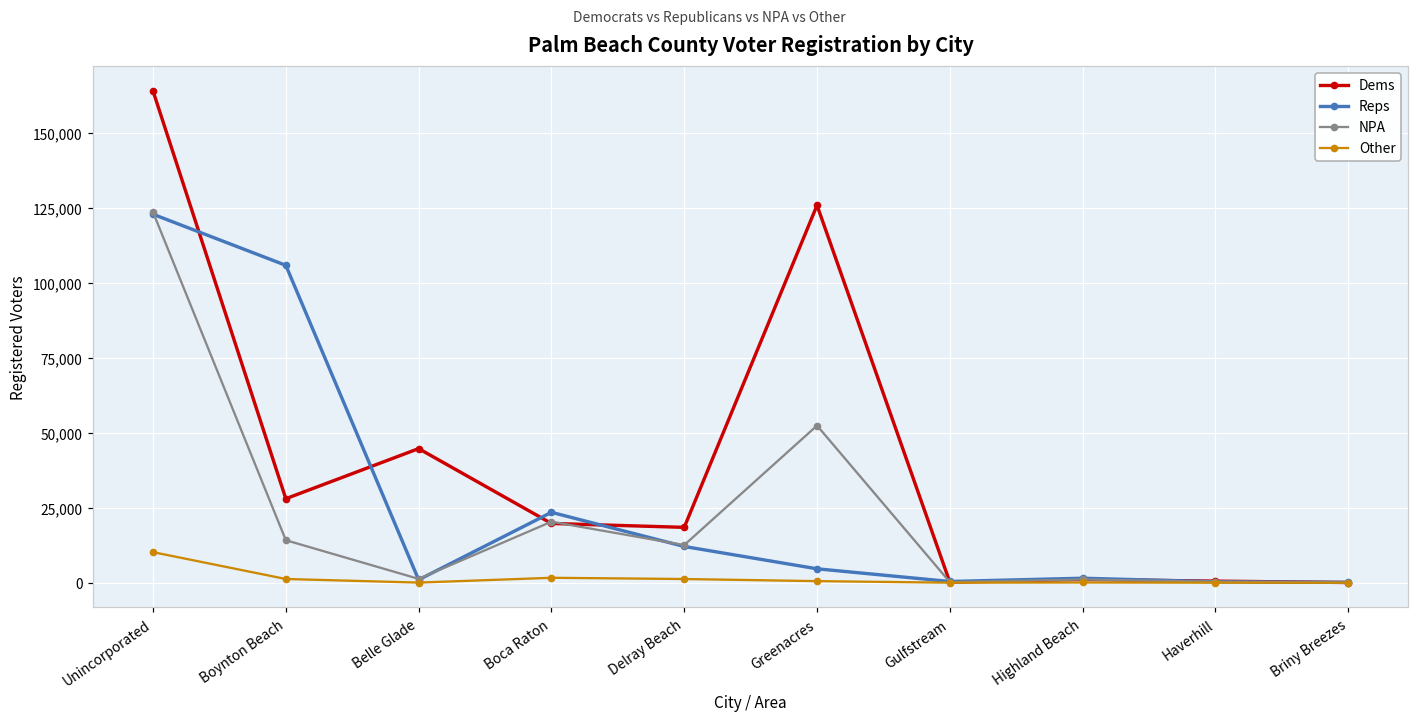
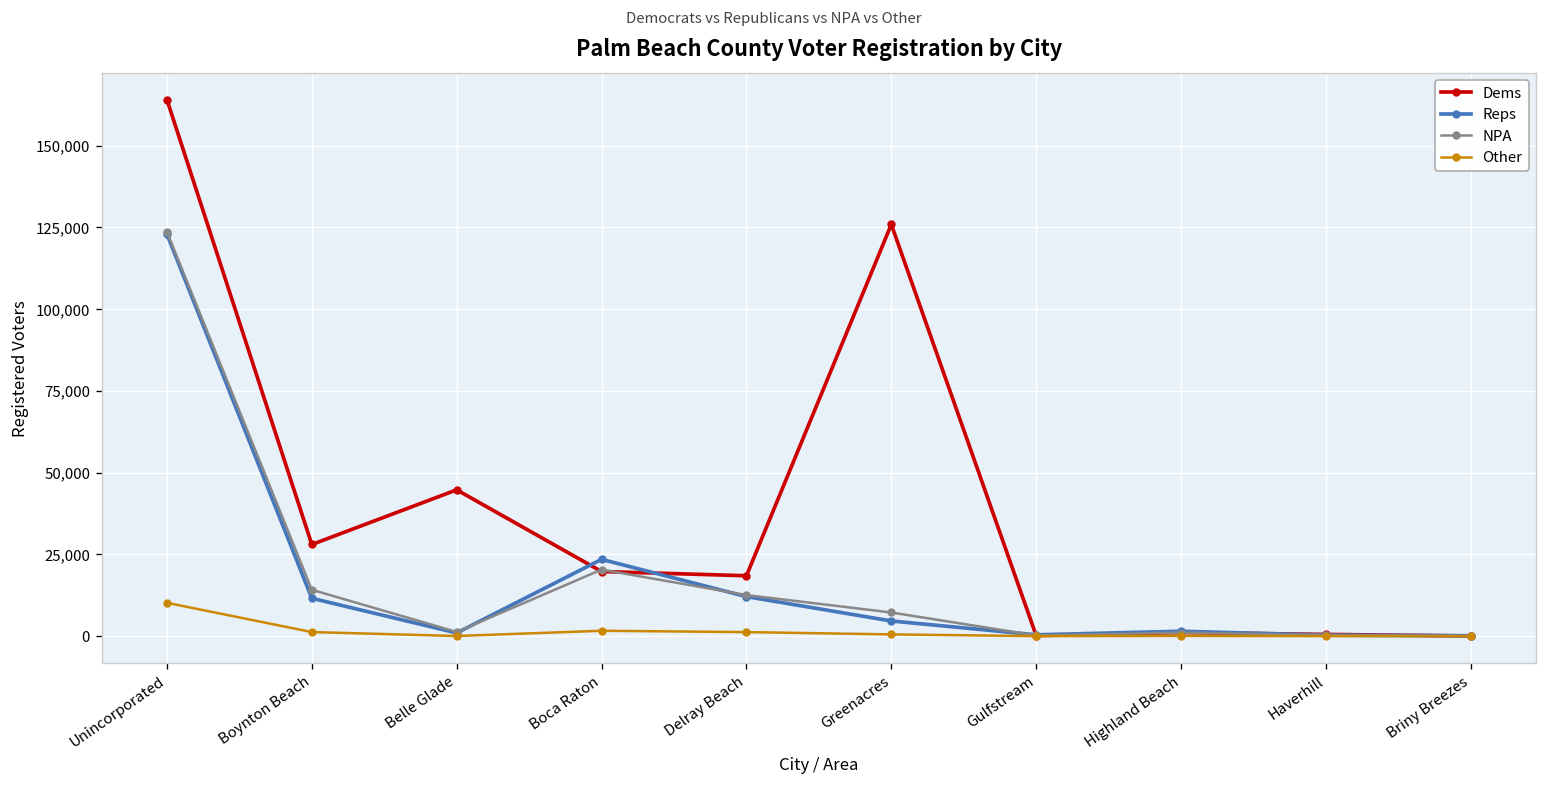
  {
    "Dems": {
      "Unincorporated": "164,000",
      "Boynton Beach": "28,000",
      "Belle Glade": "45,000",
      "Delray Beach": "18,000",
      "Greenacres": "126,000"
    },
    "Reps": {
-     "Boynton Beach": "106,000",
+     "Boynton Beach": "12,000",
      "Boca Raton": "23,000",
      "Greenacres": "5,000"
    },
    "NPA": {
      "Boynton Beach": "14,000",
-     "Greenacres": "52,000"
+     "Greenacres": "7,000"
    },
    "Other": {
      "Unincorporated": "10,000",
      "Boynton Beach": "1,000",
      "Belle Glade": "0",
      "Boca Raton": "2,000",
      "Delray Beach": "1,000",
      "Greenacres": "1,000",
      "Highland Beach": "0"
    }
  }
